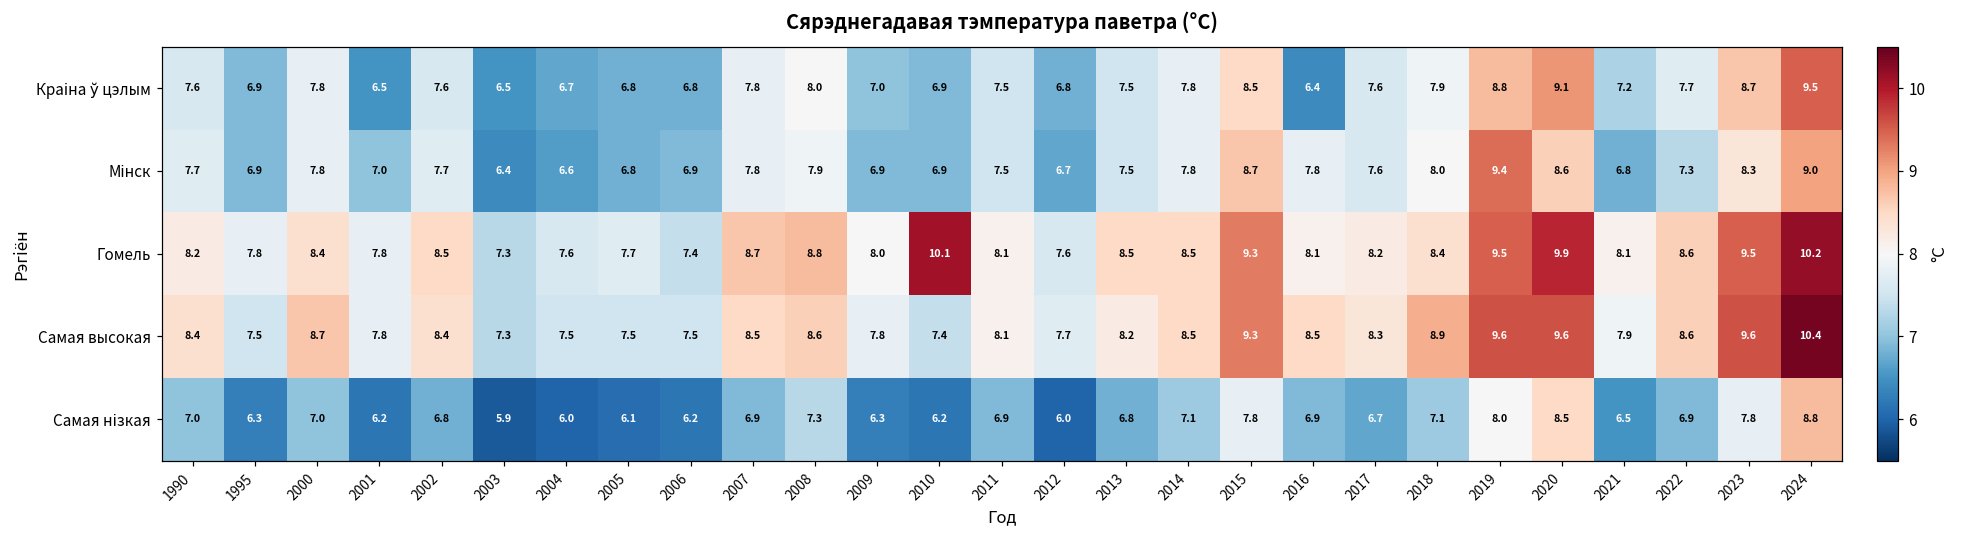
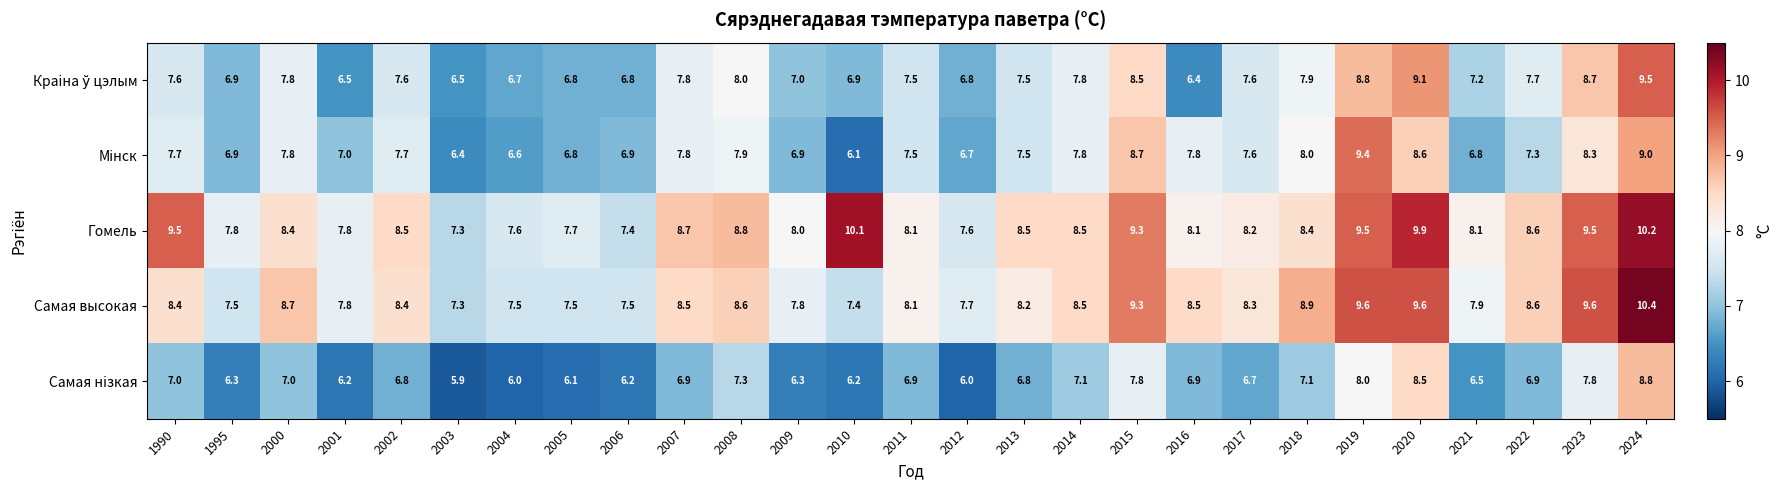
  {
    "Краіна ў цэлым": {
      "1990": 7.6,
      "1995": 6.9,
      "2000": 7.8,
      "2001": 6.5,
      "2002": 7.6,
      "2003": 6.5,
      "2004": 6.7,
      "2005": 6.8,
      "2006": 6.8,
      "2007": 7.8,
      "2008": 8.0,
      "2009": 7.0,
      "2010": 6.9,
      "2011": 7.5,
      "2012": 6.8,
      "2013": 7.5,
      "2014": 7.8,
      "2015": 8.5,
      "2016": 6.4,
      "2017": 7.6,
      "2018": 7.9,
      "2019": 8.8,
      "2020": 9.1,
      "2021": 7.2,
      "2022": 7.7,
      "2023": 8.7,
      "2024": 9.5
    },
    "Мінск": {
      "1990": 7.7,
      "1995": 6.9,
      "2000": 7.8,
      "2001": 7.0,
      "2002": 7.7,
      "2003": 6.4,
      "2004": 6.6,
      "2005": 6.8,
      "2006": 6.9,
      "2007": 7.8,
      "2008": 7.9,
      "2009": 6.9,
-     "2010": 6.9,
+     "2010": 6.1,
      "2011": 7.5,
      "2012": 6.7,
      "2013": 7.5,
      "2014": 7.8,
      "2015": 8.7,
      "2016": 7.8,
      "2017": 7.6,
      "2018": 8.0,
      "2019": 9.4,
      "2020": 8.6,
      "2021": 6.8,
      "2022": 7.3,
      "2023": 8.3,
      "2024": 9.0
    },
    "Гомель": {
-     "1990": 8.2,
+     "1990": 9.5,
      "1995": 7.8,
      "2000": 8.4,
      "2001": 7.8,
      "2002": 8.5,
      "2003": 7.3,
      "2004": 7.6,
      "2005": 7.7,
      "2006": 7.4,
      "2007": 8.7,
      "2008": 8.8,
      "2009": 8.0,
      "2010": 10.1,
      "2011": 8.1,
      "2012": 7.6,
      "2013": 8.5,
      "2014": 8.5,
      "2015": 9.3,
      "2016": 8.1,
      "2017": 8.2,
      "2018": 8.4,
      "2019": 9.5,
      "2020": 9.9,
      "2021": 8.1,
      "2022": 8.6,
      "2023": 9.5,
      "2024": 10.2
    },
    "Самая высокая": {
      "1990": 8.4,
      "1995": 7.5,
      "2000": 8.7,
      "2001": 7.8,
      "2002": 8.4,
      "2003": 7.3,
      "2004": 7.5,
      "2005": 7.5,
      "2006": 7.5,
      "2007": 8.5,
      "2008": 8.6,
      "2009": 7.8,
      "2010": 7.4,
      "2011": 8.1,
      "2012": 7.7,
      "2013": 8.2,
      "2014": 8.5,
      "2015": 9.3,
      "2016": 8.5,
      "2017": 8.3,
      "2018": 8.9,
      "2019": 9.6,
      "2020": 9.6,
      "2021": 7.9,
      "2022": 8.6,
      "2023": 9.6,
      "2024": 10.4
    },
    "Самая нізкая": {
      "1990": 7.0,
      "1995": 6.3,
      "2000": 7.0,
      "2001": 6.2,
      "2002": 6.8,
      "2003": 5.9,
      "2004": 6.0,
      "2005": 6.1,
      "2006": 6.2,
      "2007": 6.9,
      "2008": 7.3,
      "2009": 6.3,
      "2010": 6.2,
      "2011": 6.9,
      "2012": 6.0,
      "2013": 6.8,
      "2014": 7.1,
      "2015": 7.8,
      "2016": 6.9,
      "2017": 6.7,
      "2018": 7.1,
      "2019": 8.0,
      "2020": 8.5,
      "2021": 6.5,
      "2022": 6.9,
      "2023": 7.8,
      "2024": 8.8
    }
  }
